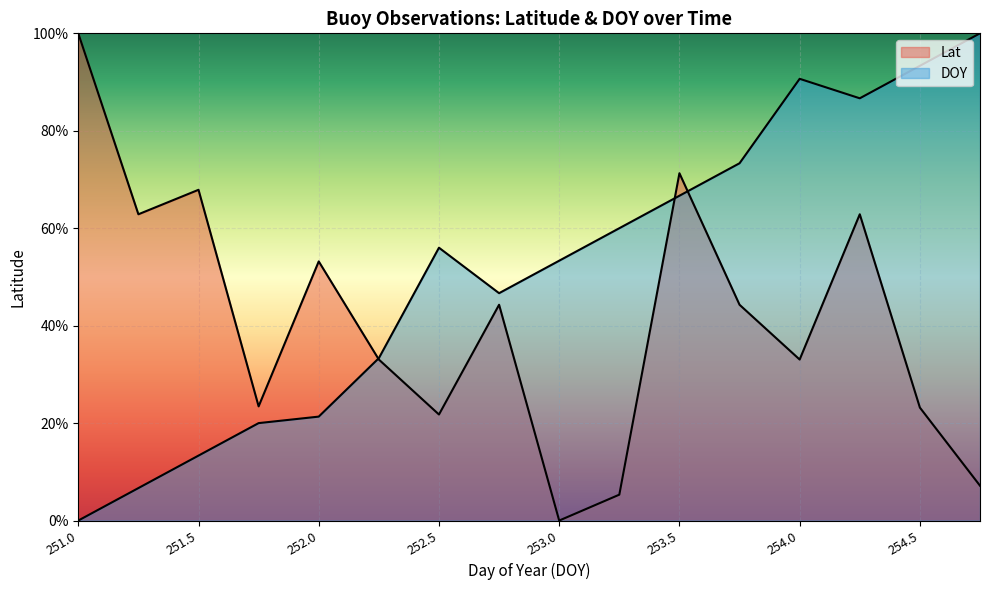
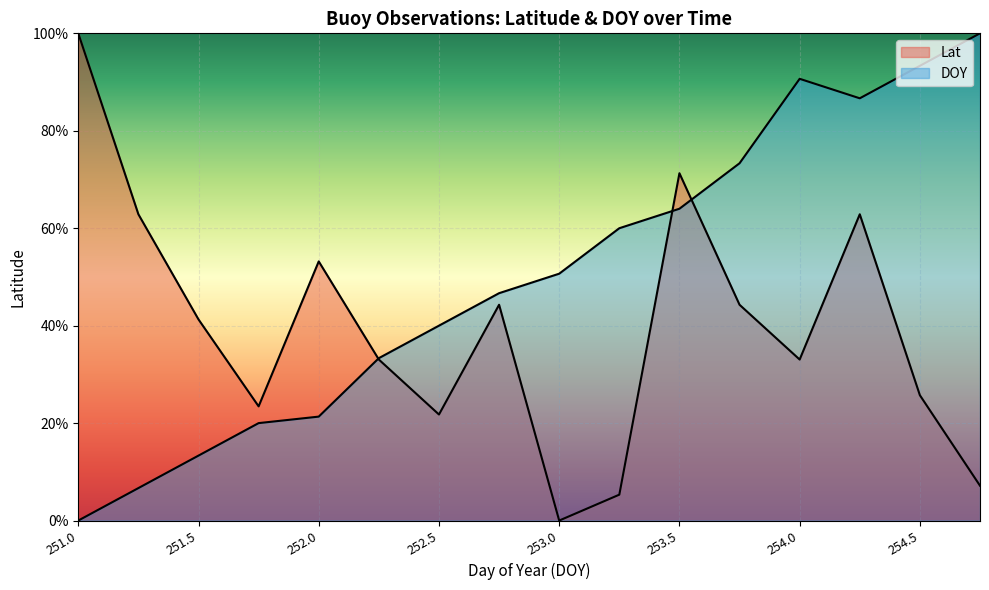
  {
    "Lat": {
      "251.0": "100%",
-     "251.5": "68%",
+     "251.5": "41%",
      "252.0": "53%",
      "252.5": "22%",
      "253.0": "0%",
      "253.5": "71%",
      "254.0": "33%",
-     "254.5": "23%"
+     "254.5": "26%"
    },
    "DOY": {
      "251.0": "0%",
      "251.5": "13%",
      "252.0": "21%",
-     "252.5": "56%",
-     "253.0": "53%",
-     "253.5": "67%",
+     "252.5": "40%",
+     "253.0": "51%",
+     "253.5": "64%",
      "254.0": "91%"
    }
  }
